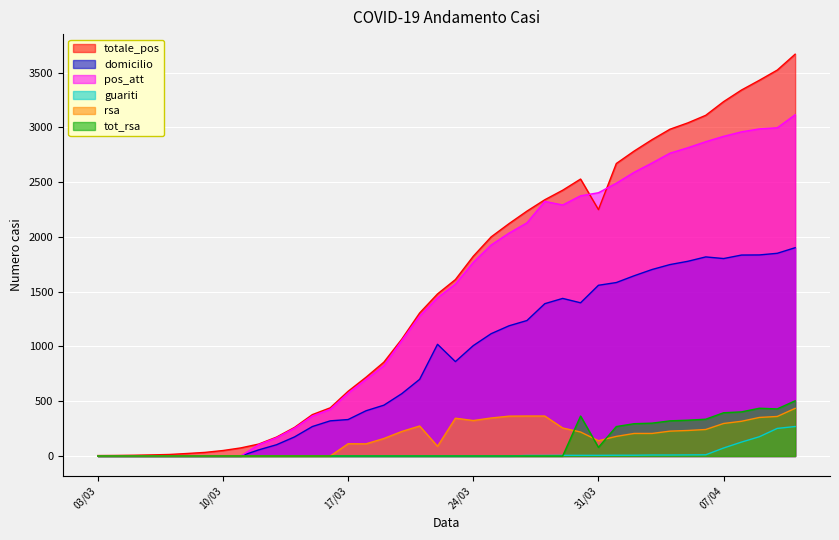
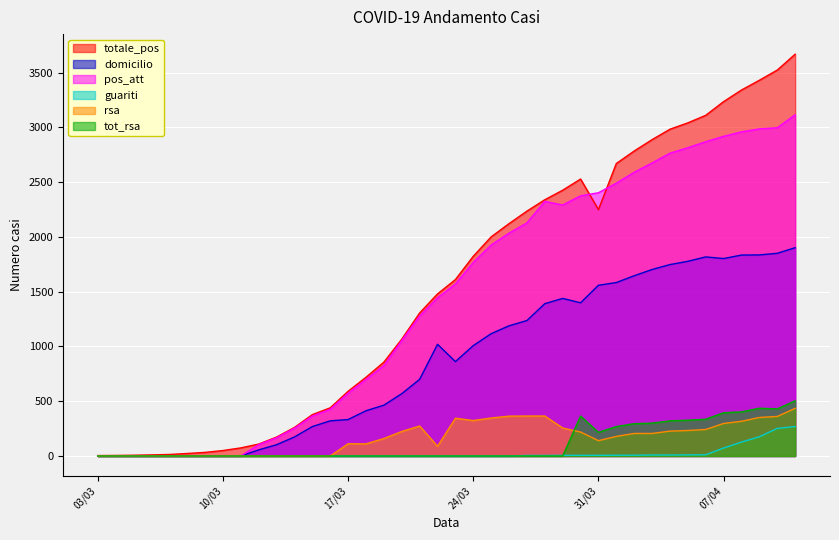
  {
    "totale_pos": {
      "10/03": 50,
      "24/03": 1820,
      "31/03": 2250,
      "07/04": 3240
    },
    "domicilio": {
      "17/03": 330,
      "24/03": 1010,
      "31/03": 1560,
      "07/04": 1800
    },
    "pos_att": {
      "24/03": 1770,
      "31/03": 2400,
      "07/04": 2920
    },
    "guariti": {
      "31/03": 10,
      "07/04": 70
    },
    "rsa": {
      "17/03": 110,
      "24/03": 320,
      "31/03": 140,
      "07/04": 300
    },
    "tot_rsa": {
-     "31/03": 80,
+     "31/03": 220,
      "07/04": 400
    }
  }
